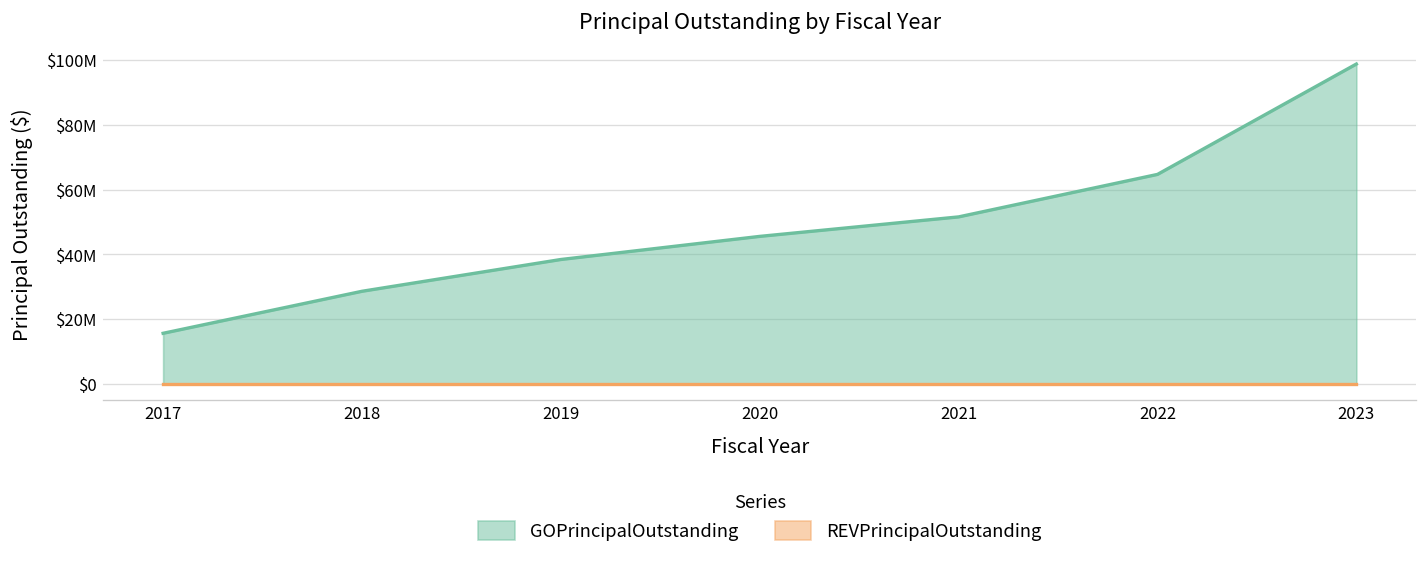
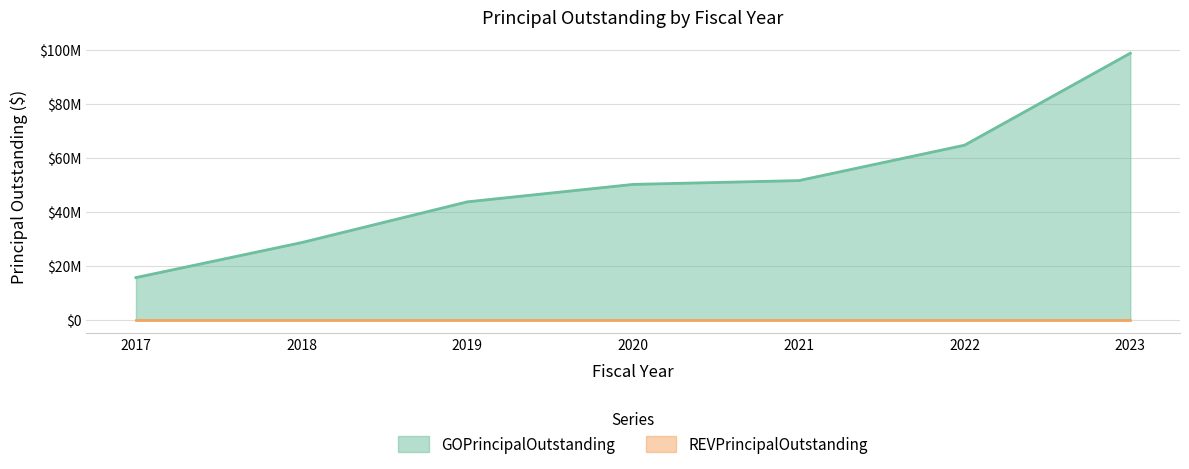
  {
    "GOPrincipalOutstanding": {
      "2017": "$16000000",
      "2018": "$29000000",
-     "2019": "$38000000",
-     "2020": "$46000000",
+     "2019": "$44000000",
+     "2020": "$50000000",
      "2021": "$52000000",
      "2022": "$65000000",
      "2023": "$99000000"
    },
    "REVPrincipalOutstanding": {
      "2017": "$0",
      "2018": "$0",
      "2019": "$0",
      "2020": "$0",
      "2021": "$0",
      "2022": "$0",
      "2023": "$0"
    }
  }
